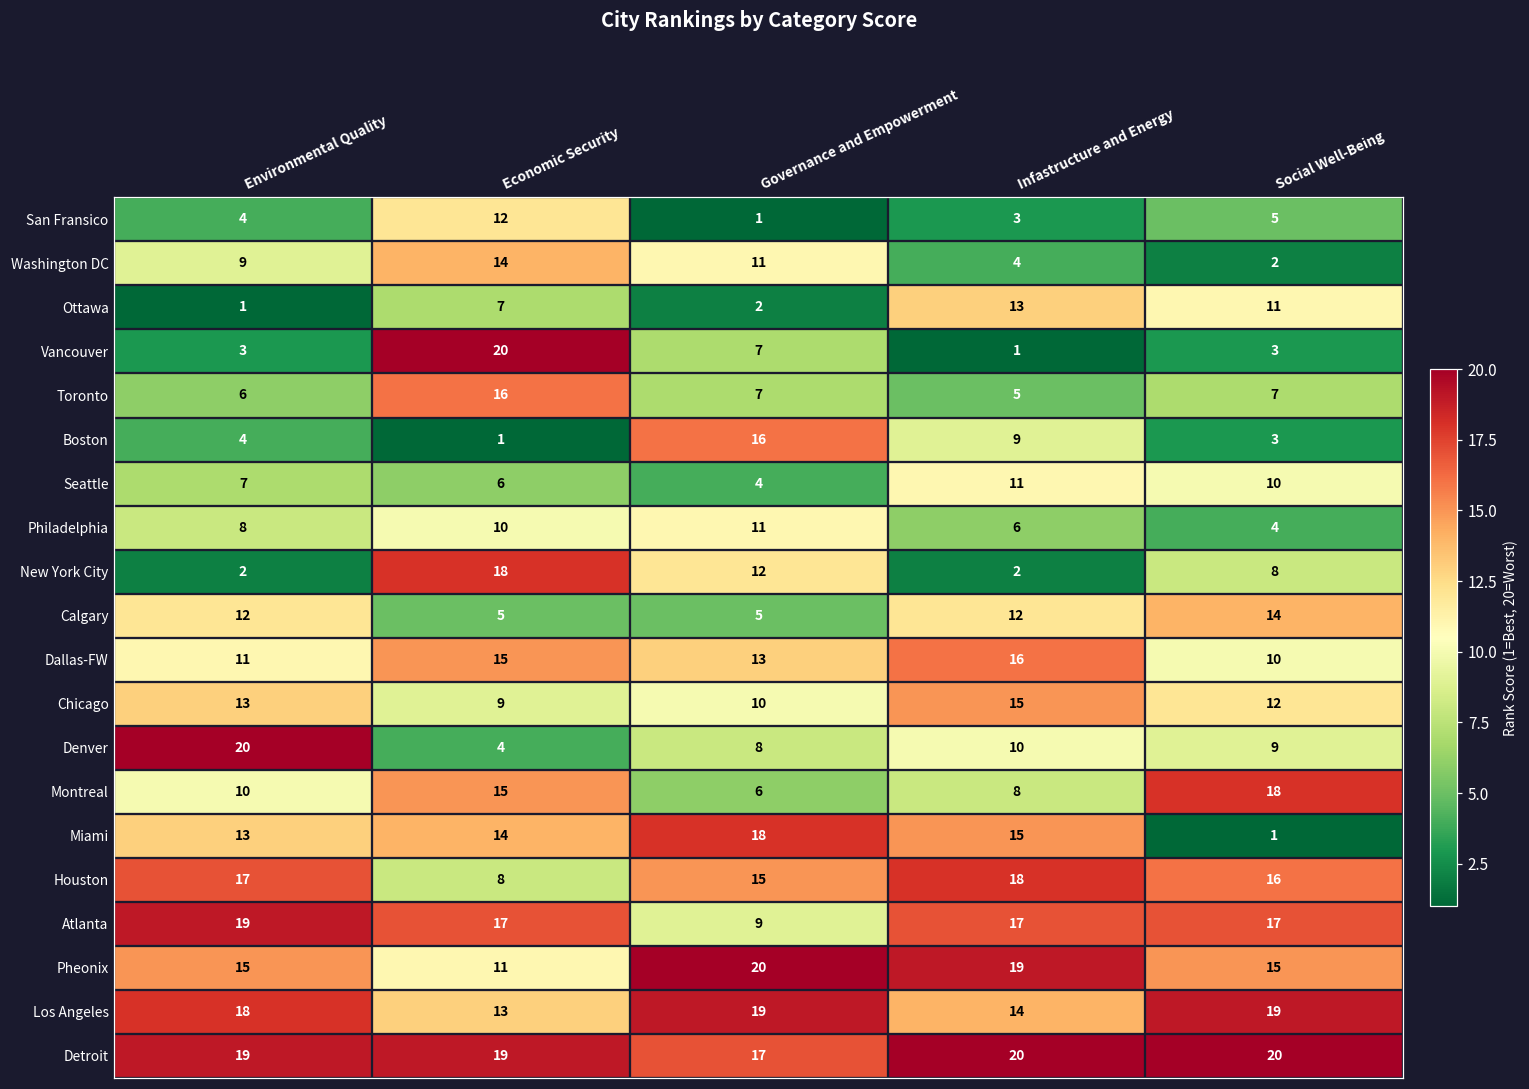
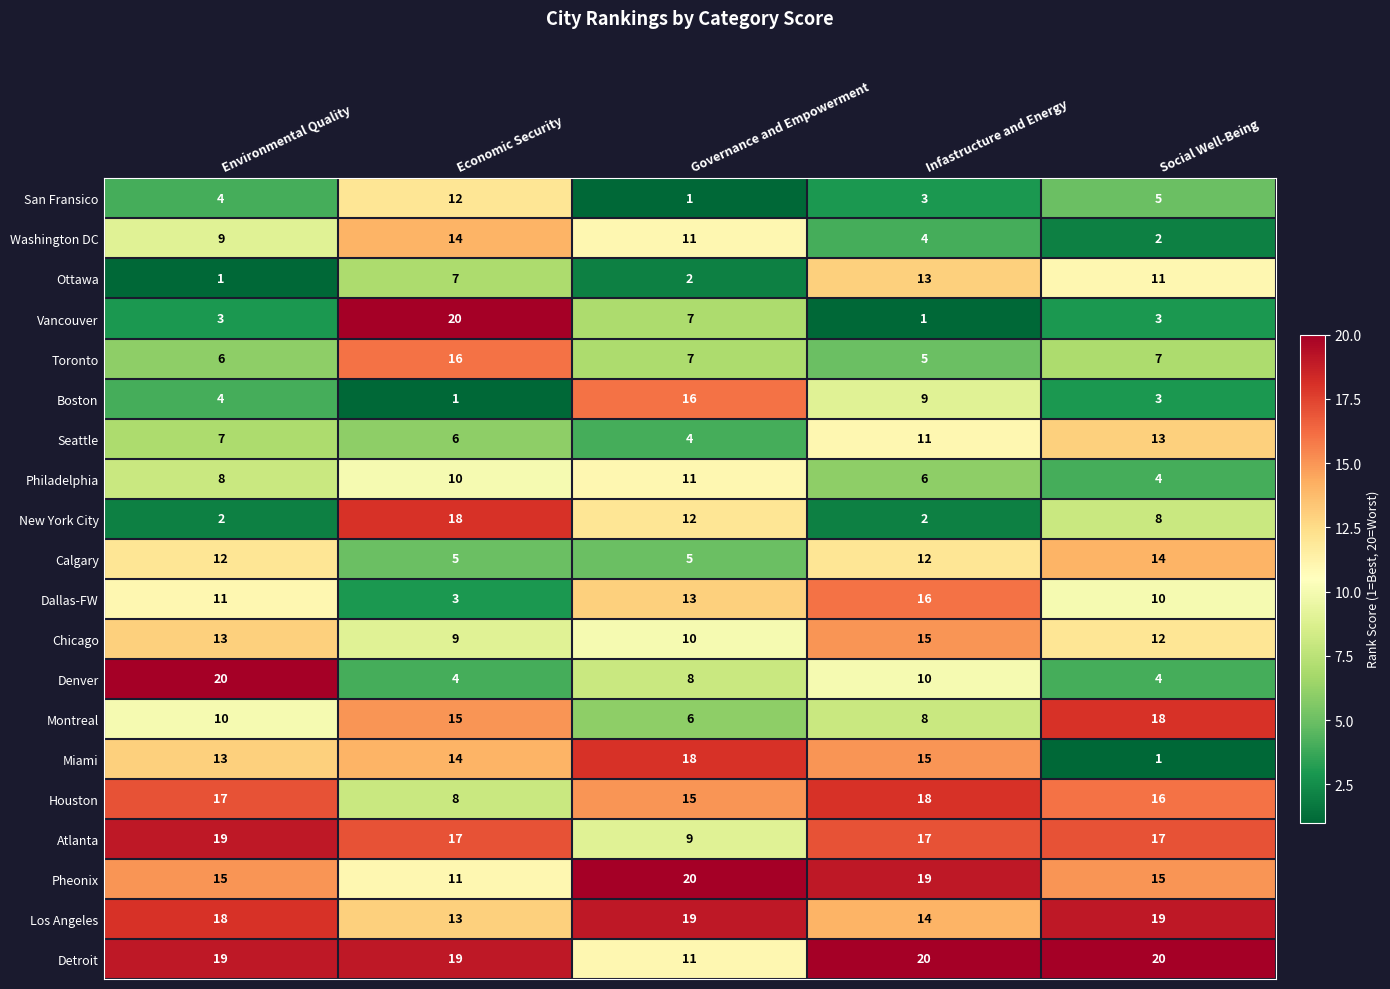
  {
    "San Fransico": {
      "Environmental Quality": 4,
      "Economic Security": 12,
      "Governance and Empowerment": 1,
      "Infastructure and Energy": 3,
      "Social Well-Being": 5
    },
    "Washington DC": {
      "Environmental Quality": 9,
      "Economic Security": 14,
      "Governance and Empowerment": 11,
      "Infastructure and Energy": 4,
      "Social Well-Being": 2
    },
    "Ottawa": {
      "Environmental Quality": 1,
      "Economic Security": 7,
      "Governance and Empowerment": 2,
      "Infastructure and Energy": 13,
      "Social Well-Being": 11
    },
    "Vancouver": {
      "Environmental Quality": 3,
      "Economic Security": 20,
      "Governance and Empowerment": 7,
      "Infastructure and Energy": 1,
      "Social Well-Being": 3
    },
    "Toronto": {
      "Environmental Quality": 6,
      "Economic Security": 16,
      "Governance and Empowerment": 7,
      "Infastructure and Energy": 5,
      "Social Well-Being": 7
    },
    "Boston": {
      "Environmental Quality": 4,
      "Economic Security": 1,
      "Governance and Empowerment": 16,
      "Infastructure and Energy": 9,
      "Social Well-Being": 3
    },
    "Seattle": {
      "Environmental Quality": 7,
      "Economic Security": 6,
      "Governance and Empowerment": 4,
      "Infastructure and Energy": 11,
-     "Social Well-Being": 10
+     "Social Well-Being": 13
    },
    "Philadelphia": {
      "Environmental Quality": 8,
      "Economic Security": 10,
      "Governance and Empowerment": 11,
      "Infastructure and Energy": 6,
      "Social Well-Being": 4
    },
    "New York City": {
      "Environmental Quality": 2,
      "Economic Security": 18,
      "Governance and Empowerment": 12,
      "Infastructure and Energy": 2,
      "Social Well-Being": 8
    },
    "Calgary": {
      "Environmental Quality": 12,
      "Economic Security": 5,
      "Governance and Empowerment": 5,
      "Infastructure and Energy": 12,
      "Social Well-Being": 14
    },
    "Dallas-FW": {
      "Environmental Quality": 11,
-     "Economic Security": 15,
+     "Economic Security": 3,
      "Governance and Empowerment": 13,
      "Infastructure and Energy": 16,
      "Social Well-Being": 10
    },
    "Chicago": {
      "Environmental Quality": 13,
      "Economic Security": 9,
      "Governance and Empowerment": 10,
      "Infastructure and Energy": 15,
      "Social Well-Being": 12
    },
    "Denver": {
      "Environmental Quality": 20,
      "Economic Security": 4,
      "Governance and Empowerment": 8,
      "Infastructure and Energy": 10,
-     "Social Well-Being": 9
+     "Social Well-Being": 4
    },
    "Montreal": {
      "Environmental Quality": 10,
      "Economic Security": 15,
      "Governance and Empowerment": 6,
      "Infastructure and Energy": 8,
      "Social Well-Being": 18
    },
    "Miami": {
      "Environmental Quality": 13,
      "Economic Security": 14,
      "Governance and Empowerment": 18,
      "Infastructure and Energy": 15,
      "Social Well-Being": 1
    },
    "Houston": {
      "Environmental Quality": 17,
      "Economic Security": 8,
      "Governance and Empowerment": 15,
      "Infastructure and Energy": 18,
      "Social Well-Being": 16
    },
    "Atlanta": {
      "Environmental Quality": 19,
      "Economic Security": 17,
      "Governance and Empowerment": 9,
      "Infastructure and Energy": 17,
      "Social Well-Being": 17
    },
    "Pheonix": {
      "Environmental Quality": 15,
      "Economic Security": 11,
      "Governance and Empowerment": 20,
      "Infastructure and Energy": 19,
      "Social Well-Being": 15
    },
    "Los Angeles": {
      "Environmental Quality": 18,
      "Economic Security": 13,
      "Governance and Empowerment": 19,
      "Infastructure and Energy": 14,
      "Social Well-Being": 19
    },
    "Detroit": {
      "Environmental Quality": 19,
      "Economic Security": 19,
-     "Governance and Empowerment": 17,
+     "Governance and Empowerment": 11,
      "Infastructure and Energy": 20,
      "Social Well-Being": 20
    }
  }
